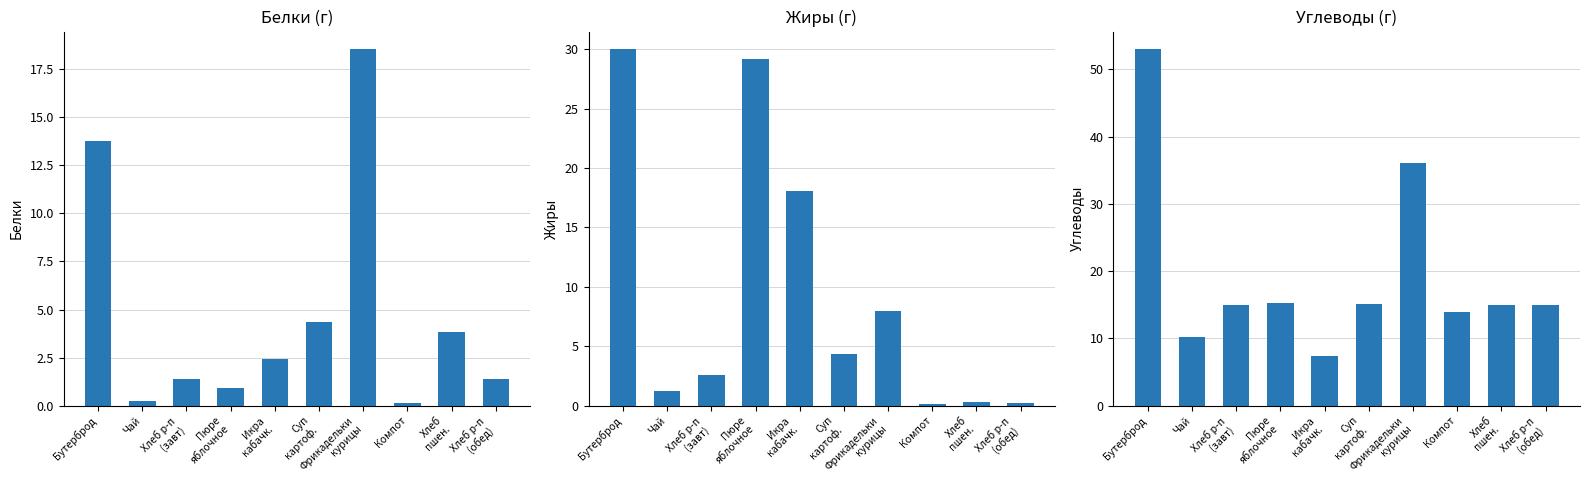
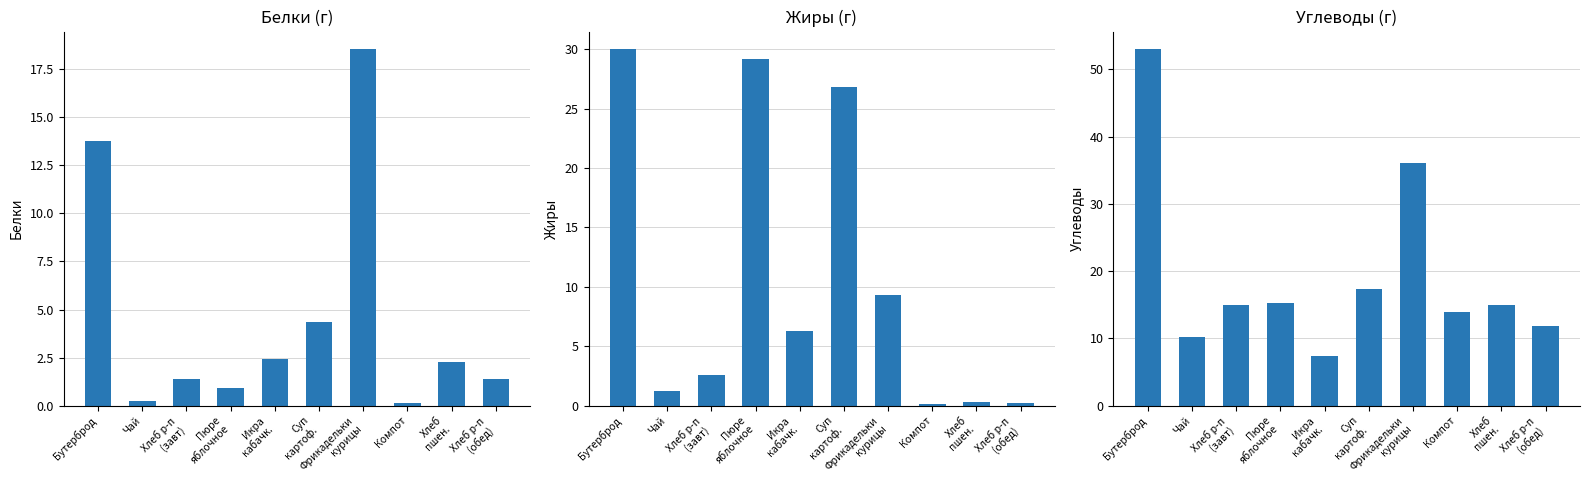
  {
    "Белки (г)": {
      "Бутерброд": 13.8,
      "Чай": 0.3,
      "Хлеб р-п (завт)": 1.4,
      "Пюре яблочное": 0.9,
      "Икра кабачк.": 2.4,
      "Суп картоф.": 4.4,
      "Фрикадельки курицы": 18.5,
      "Компот": 0.2,
-     "Хлеб пшен.": 3.8,
+     "Хлеб пшен.": 2.3,
      "Хлеб р-п (обед)": 1.4
    },
    "Жиры (г)": {
      "Бутерброд": 30.0,
      "Чай": 1.2,
      "Хлеб р-п (завт)": 2.6,
      "Пюре яблочное": 29.2,
-     "Икра кабачк.": 18.1,
-     "Суп картоф.": 4.4,
-     "Фрикадельки курицы": 8.0,
+     "Икра кабачк.": 6.3,
+     "Суп картоф.": 26.8,
+     "Фрикадельки курицы": 9.3,
      "Хлеб пшен.": 0.3
    },
    "Углеводы (г)": {
      "Бутерброд": 53,
      "Чай": 10,
      "Хлеб р-п (завт)": 15,
      "Пюре яблочное": 15,
      "Икра кабачк.": 7,
-     "Суп картоф.": 15,
+     "Суп картоф.": 17,
      "Фрикадельки курицы": 36,
      "Компот": 14,
      "Хлеб пшен.": 15,
-     "Хлеб р-п (обед)": 15
+     "Хлеб р-п (обед)": 12
    }
  }
